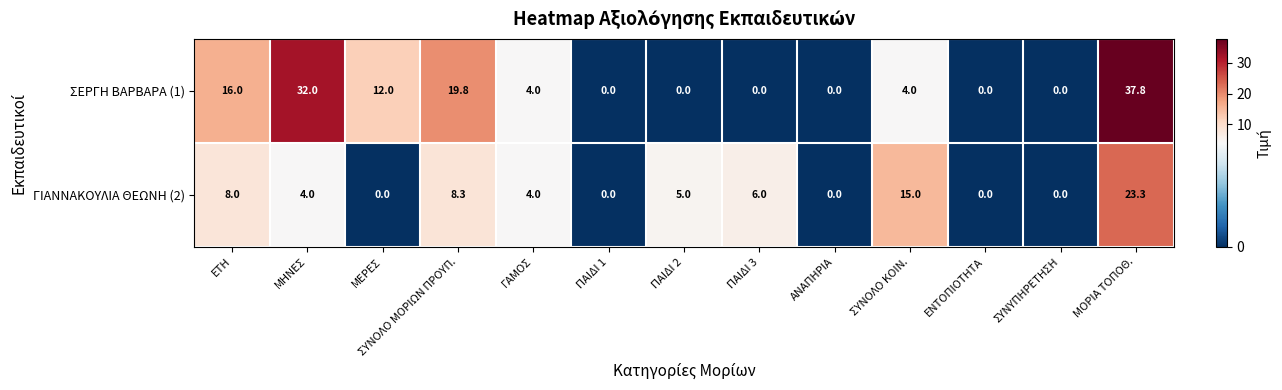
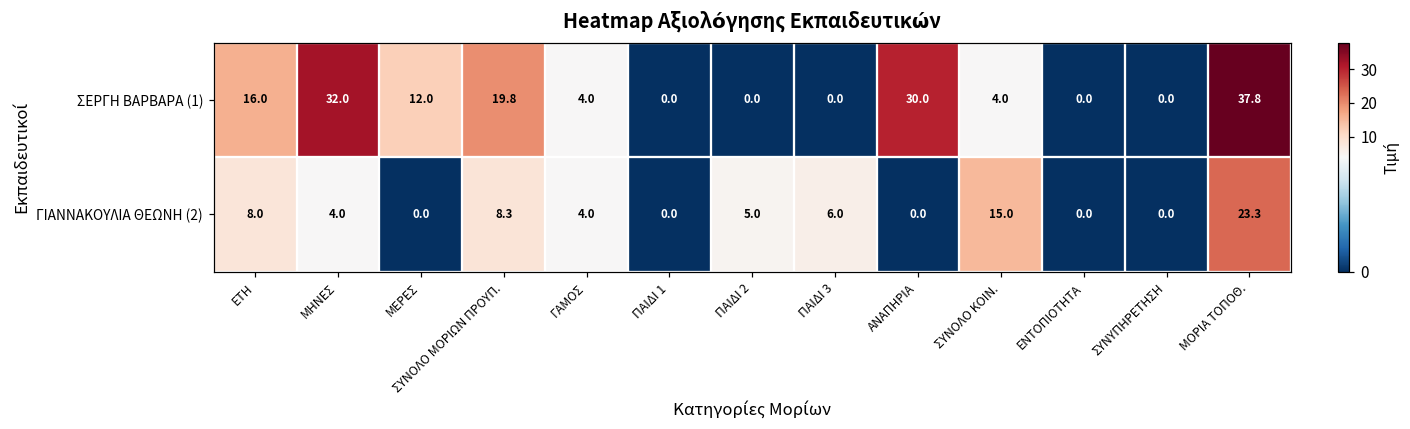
  {
    "ΣΕΡΓΗ ΒΑΡΒΑΡΑ (1)": {
      "ΕΤΗ": 16.0,
      "ΜΗΝΕΣ": 32.0,
      "ΜΕΡΕΣ": 12.0,
      "ΣΥΝΟΛΟ ΜΟΡΙΩΝ ΠΡΟΥΠ.": 19.8,
      "ΓΑΜΟΣ": 4.0,
      "ΠΑΙΔΙ 1": 0.0,
      "ΠΑΙΔΙ 2": 0.0,
      "ΠΑΙΔΙ 3": 0.0,
-     "ΑΝΑΠΗΡΙΑ": 0.0,
+     "ΑΝΑΠΗΡΙΑ": 30.0,
      "ΣΥΝΟΛΟ ΚΟΙΝ.": 4.0,
      "ΕΝΤΟΠΙΟΤΗΤΑ": 0.0,
      "ΣΥΝYΠΗΡΕΤΗΣΗ": 0.0,
      "ΜΟΡΙΑ ΤΟΠΟΘ.": 37.8
    },
    "ΓΙΑΝΝΑΚΟΥΛΙΑ ΘΕΩΝΗ (2)": {
      "ΕΤΗ": 8.0,
      "ΜΗΝΕΣ": 4.0,
      "ΜΕΡΕΣ": 0.0,
      "ΣΥΝΟΛΟ ΜΟΡΙΩΝ ΠΡΟΥΠ.": 8.3,
      "ΓΑΜΟΣ": 4.0,
      "ΠΑΙΔΙ 1": 0.0,
      "ΠΑΙΔΙ 2": 5.0,
      "ΠΑΙΔΙ 3": 6.0,
      "ΑΝΑΠΗΡΙΑ": 0.0,
      "ΣΥΝΟΛΟ ΚΟΙΝ.": 15.0,
      "ΕΝΤΟΠΙΟΤΗΤΑ": 0.0,
      "ΣΥΝYΠΗΡΕΤΗΣΗ": 0.0,
      "ΜΟΡΙΑ ΤΟΠΟΘ.": 23.3
    }
  }
